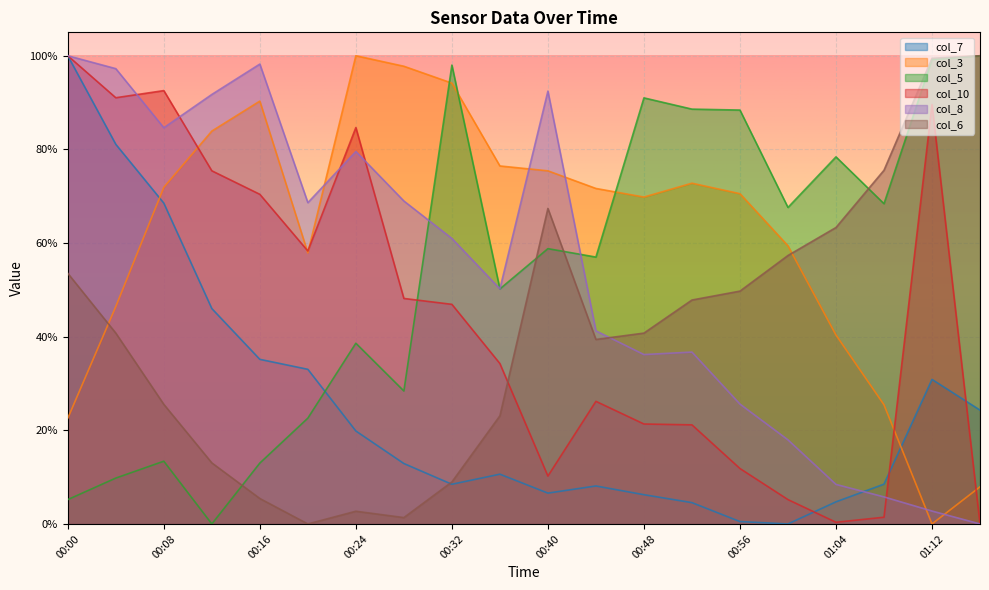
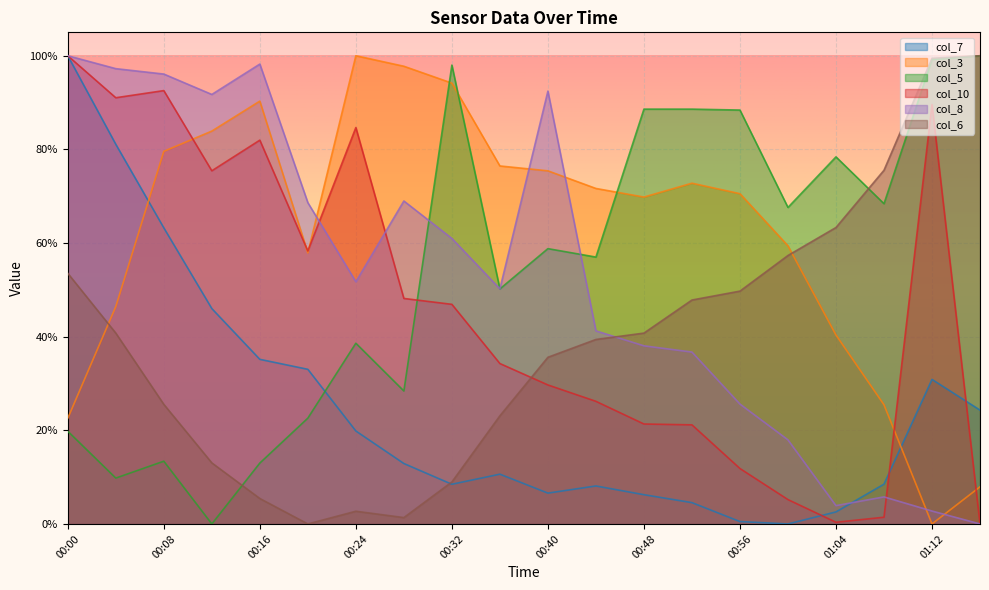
  {
    "col_7": {
-     "00:08": "69%",
+     "00:08": "63%",
      "00:16": "35%",
      "00:24": "20%",
      "00:40": "7%",
      "00:48": "6%",
      "00:56": "1%",
-     "01:04": "5%",
+     "01:04": "3%",
      "01:12": "31%"
    },
    "col_3": {
      "00:00": "23%",
-     "00:08": "72%",
+     "00:08": "80%",
      "00:16": "90%",
      "00:24": "100%",
      "00:32": "94%",
      "00:40": "75%",
      "00:48": "70%",
      "00:56": "71%",
      "01:04": "40%",
      "01:12": "0%"
    },
    "col_5": {
-     "00:00": "5%",
+     "00:00": "20%",
      "00:08": "13%",
      "00:16": "13%",
      "00:24": "39%",
      "00:32": "98%",
      "00:40": "59%",
-     "00:48": "91%",
+     "00:48": "89%",
      "00:56": "88%",
      "01:04": "78%"
    },
    "col_10": {
      "00:08": "93%",
-     "00:16": "70%",
+     "00:16": "82%",
      "00:24": "85%",
      "00:32": "47%",
-     "00:40": "10%",
+     "00:40": "30%",
      "00:48": "21%",
      "00:56": "12%",
      "01:04": "0%"
    },
    "col_8": {
-     "00:08": "85%",
+     "00:08": "96%",
      "00:16": "98%",
-     "00:24": "80%",
+     "00:24": "52%",
      "00:32": "61%",
      "00:40": "92%",
-     "00:48": "36%",
+     "00:48": "38%",
      "00:56": "26%",
-     "01:04": "8%",
+     "01:04": "4%",
      "01:12": "3%"
    },
    "col_6": {
      "00:00": "54%",
      "00:08": "26%",
      "00:16": "5%",
      "00:24": "3%",
-     "00:40": "67%",
+     "00:40": "36%",
      "00:48": "41%",
      "00:56": "50%",
      "01:04": "63%"
    }
  }
